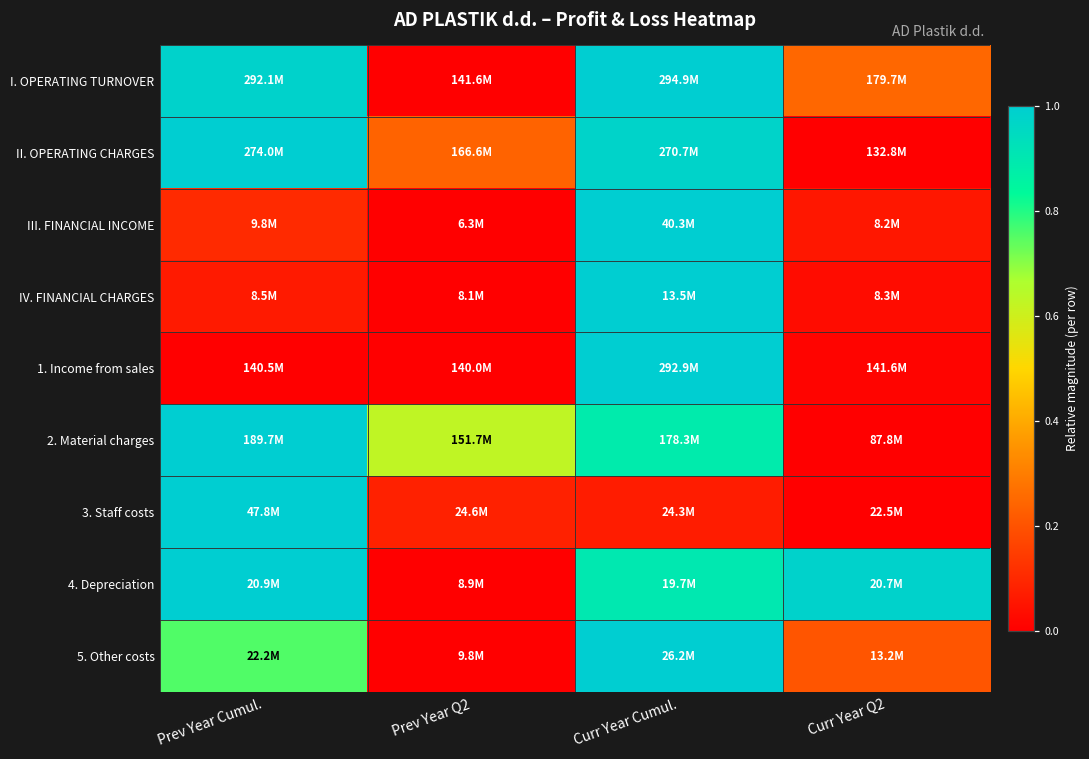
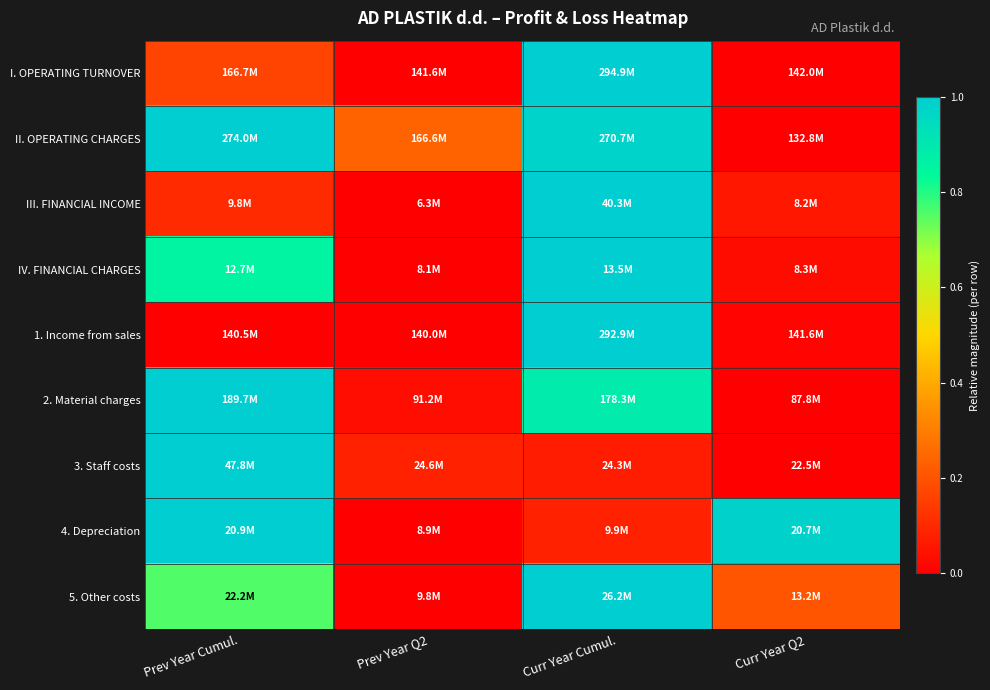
  {
    "I. OPERATING TURNOVER": {
-     "Prev Year Cumul.": "292.1M",
+     "Prev Year Cumul.": "166.7M",
      "Prev Year Q2": "141.6M",
      "Curr Year Cumul.": "294.9M",
-     "Curr Year Q2": "179.7M"
+     "Curr Year Q2": "142.0M"
    },
    "II. OPERATING CHARGES": {
      "Prev Year Cumul.": "274.0M",
      "Prev Year Q2": "166.6M",
      "Curr Year Cumul.": "270.7M",
      "Curr Year Q2": "132.8M"
    },
    "III. FINANCIAL INCOME": {
      "Prev Year Cumul.": "9.8M",
      "Prev Year Q2": "6.3M",
      "Curr Year Cumul.": "40.3M",
      "Curr Year Q2": "8.2M"
    },
    "IV. FINANCIAL CHARGES": {
-     "Prev Year Cumul.": "8.5M",
+     "Prev Year Cumul.": "12.7M",
      "Prev Year Q2": "8.1M",
      "Curr Year Cumul.": "13.5M",
      "Curr Year Q2": "8.3M"
    },
    "1. Income from sales": {
      "Prev Year Cumul.": "140.5M",
      "Prev Year Q2": "140.0M",
      "Curr Year Cumul.": "292.9M",
      "Curr Year Q2": "141.6M"
    },
    "2. Material charges": {
      "Prev Year Cumul.": "189.7M",
-     "Prev Year Q2": "151.7M",
+     "Prev Year Q2": "91.2M",
      "Curr Year Cumul.": "178.3M",
      "Curr Year Q2": "87.8M"
    },
    "3. Staff costs": {
      "Prev Year Cumul.": "47.8M",
      "Prev Year Q2": "24.6M",
      "Curr Year Cumul.": "24.3M",
      "Curr Year Q2": "22.5M"
    },
    "4. Depreciation": {
      "Prev Year Cumul.": "20.9M",
      "Prev Year Q2": "8.9M",
-     "Curr Year Cumul.": "19.7M",
+     "Curr Year Cumul.": "9.9M",
      "Curr Year Q2": "20.7M"
    },
    "5. Other costs": {
      "Prev Year Cumul.": "22.2M",
      "Prev Year Q2": "9.8M",
      "Curr Year Cumul.": "26.2M",
      "Curr Year Q2": "13.2M"
    }
  }
